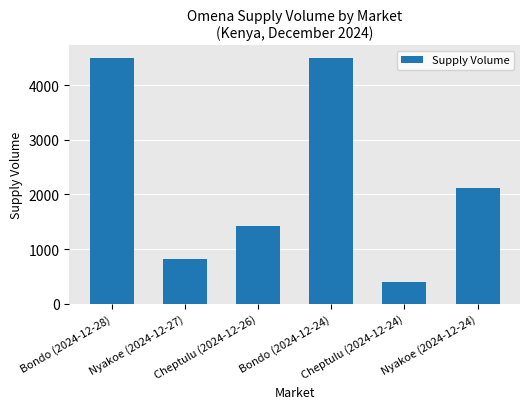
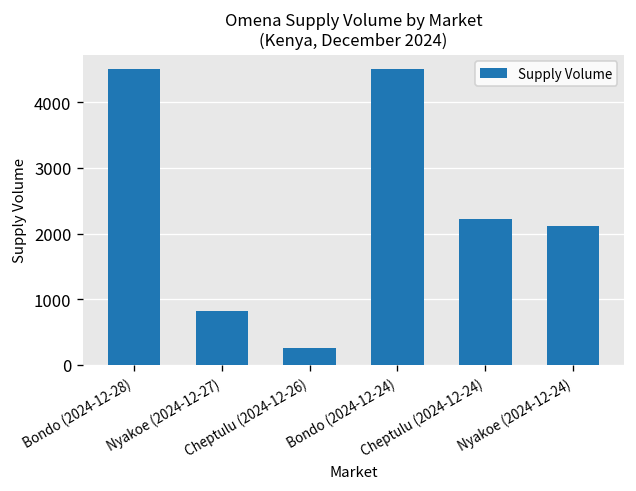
  {
    "Bondo (2024-12-28)": 4500,
    "Nyakoe (2024-12-27)": 800,
-   "Cheptulu (2024-12-26)": 1400,
+   "Cheptulu (2024-12-26)": 300,
    "Bondo (2024-12-24)": 4500,
-   "Cheptulu (2024-12-24)": 400,
+   "Cheptulu (2024-12-24)": 2200,
    "Nyakoe (2024-12-24)": 2100
  }
